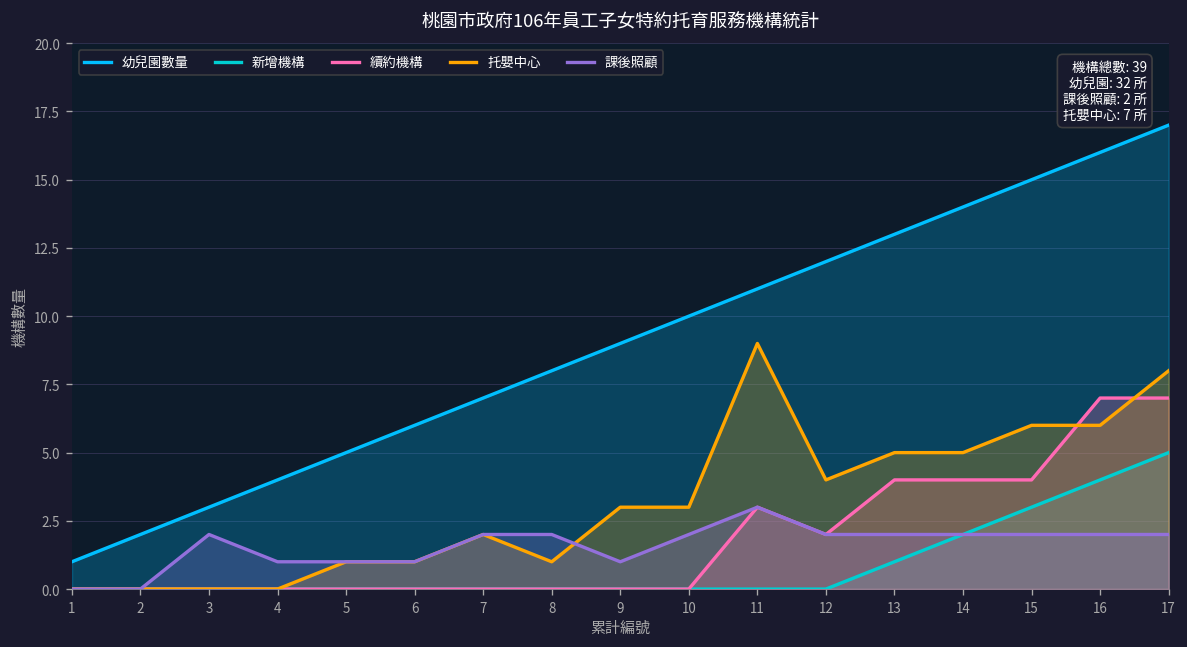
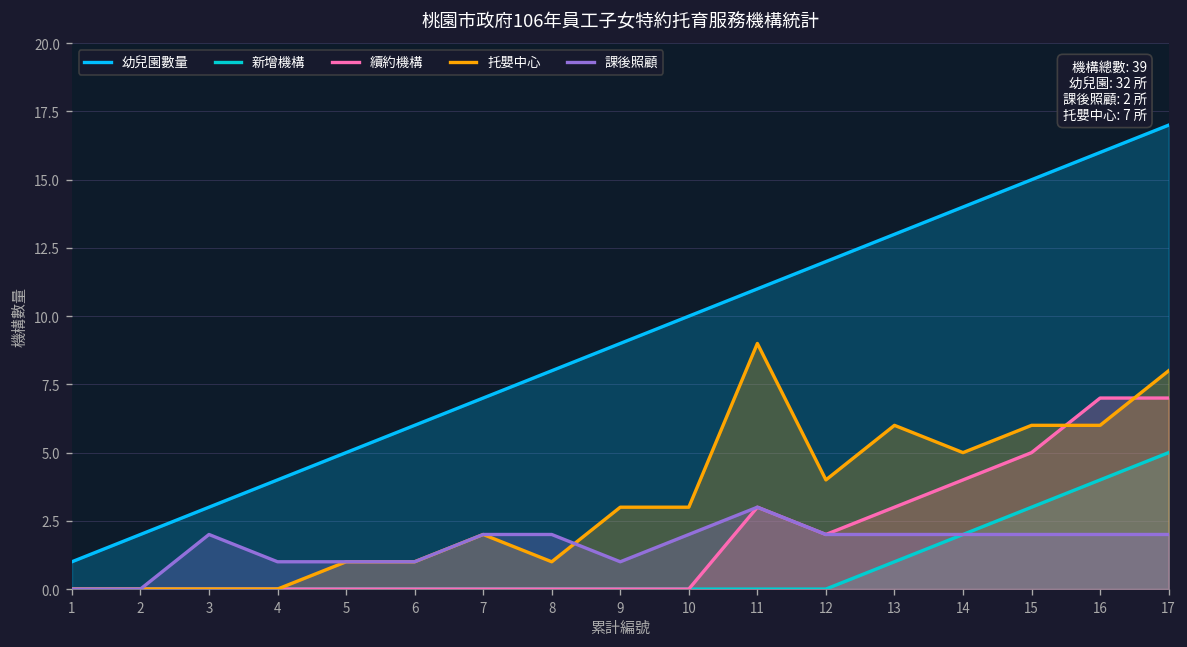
  {
    "續約機構": {
-     "13": 4,
+     "13": 3,
      "14": 4,
-     "15": 4,
+     "15": 5,
      "16": 7,
      "17": 7
    },
    "托嬰中心": {
      "8": 1,
      "9": 3,
      "10": 3,
      "11": 9,
      "12": 4,
-     "13": 5,
+     "13": 6,
      "14": 5,
      "15": 6,
      "16": 6,
      "17": 8
    },
    "課後照顧": {
      "3": 2,
      "4": 1,
      "8": 2,
      "9": 1,
      "10": 2,
      "13": 2,
      "15": 2,
      "16": 2,
      "17": 2
    }
  }
